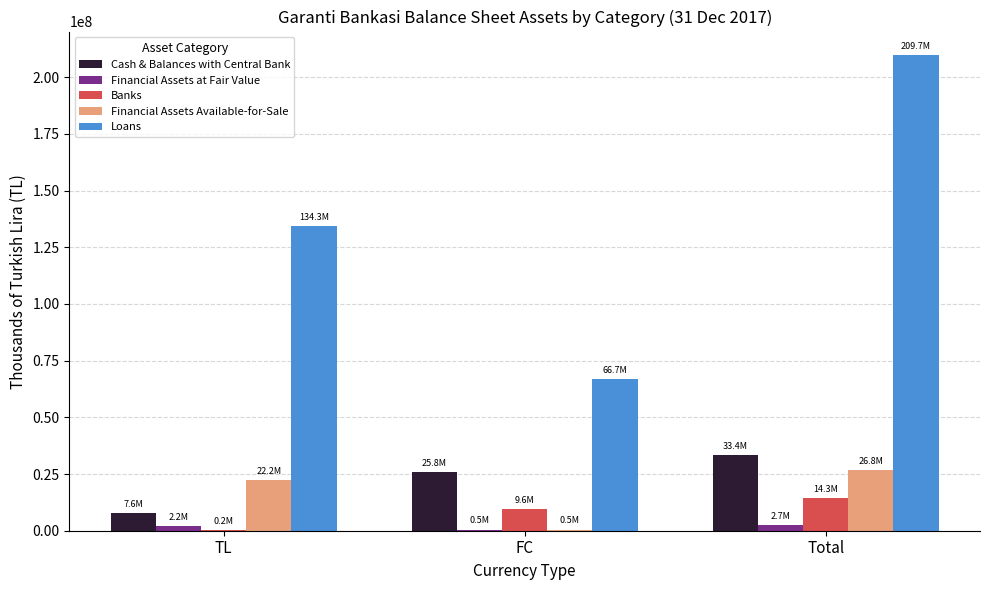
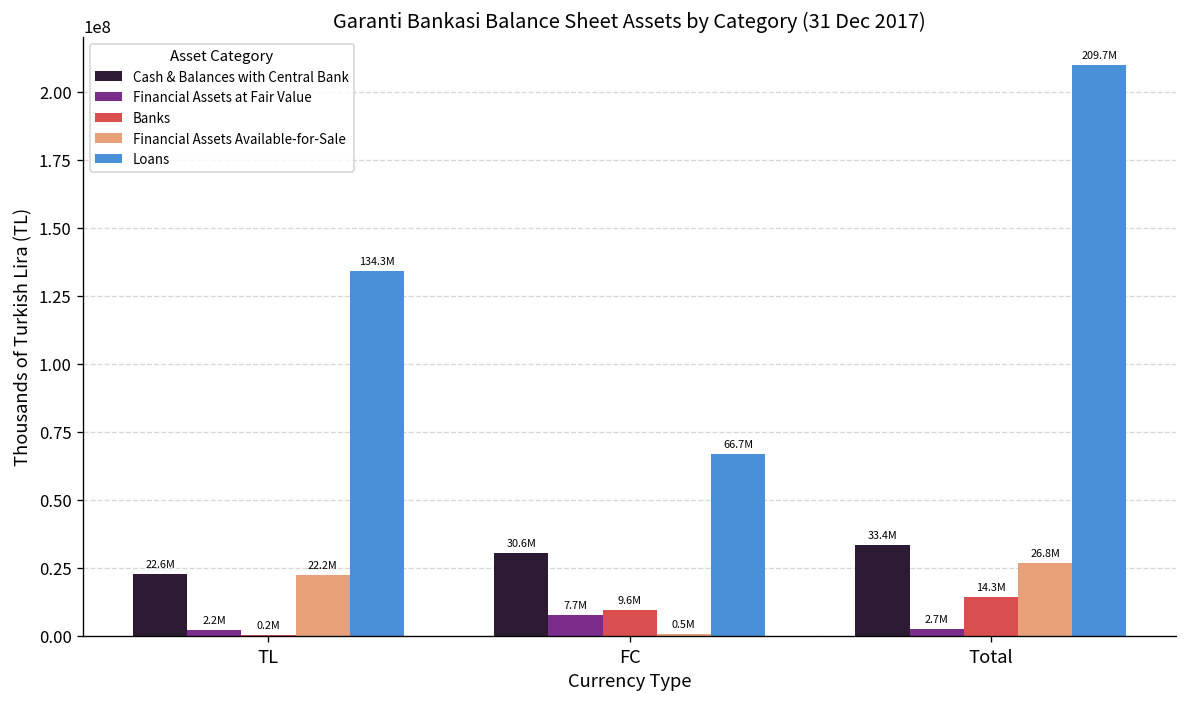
  {
    "Cash & Balances with Central Bank": {
-     "TL": "7.6M",
-     "FC": "25.8M",
+     "TL": "22.6M",
+     "FC": "30.6M",
      "Total": "33.4M"
    },
    "Financial Assets at Fair Value": {
      "TL": "2.2M",
-     "FC": "0.5M",
+     "FC": "7.7M",
      "Total": "2.7M"
    },
    "Banks": {
      "TL": "0.2M",
      "FC": "9.6M",
      "Total": "14.3M"
    },
    "Financial Assets Available-for-Sale": {
      "TL": "22.2M",
      "FC": "0.5M",
      "Total": "26.8M"
    },
    "Loans": {
      "TL": "134.3M",
      "FC": "66.7M",
      "Total": "209.7M"
    }
  }
